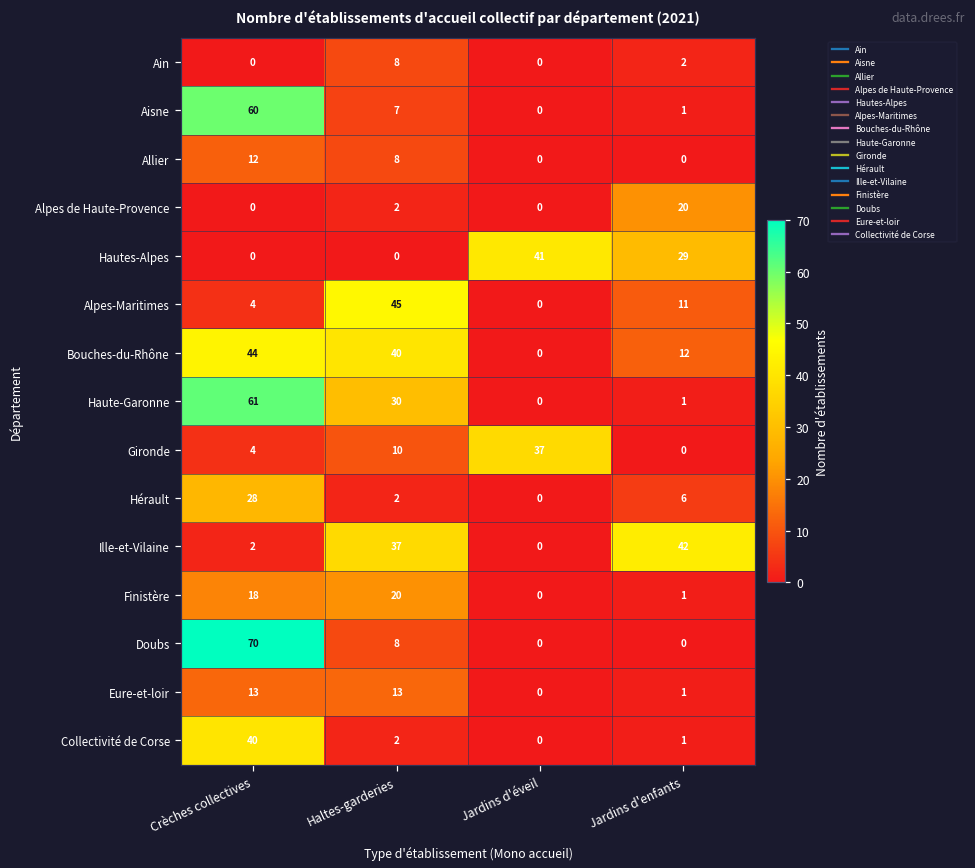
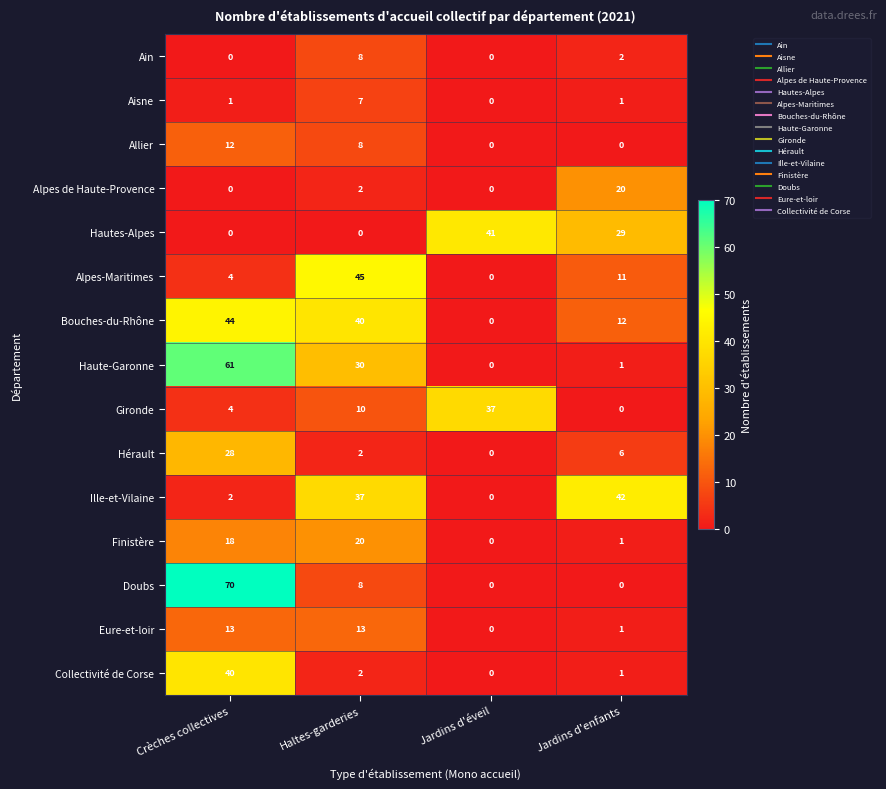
  {
    "Ain": {
      "Crèches collectives": 0,
      "Haltes-garderies": 8,
      "Jardins d'éveil": 0,
      "Jardins d'enfants": 2
    },
    "Aisne": {
-     "Crèches collectives": 60,
+     "Crèches collectives": 1,
      "Haltes-garderies": 7,
      "Jardins d'éveil": 0,
      "Jardins d'enfants": 1
    },
    "Allier": {
      "Crèches collectives": 12,
      "Haltes-garderies": 8,
      "Jardins d'éveil": 0,
      "Jardins d'enfants": 0
    },
    "Alpes de Haute-Provence": {
      "Crèches collectives": 0,
      "Haltes-garderies": 2,
      "Jardins d'éveil": 0,
      "Jardins d'enfants": 20
    },
    "Hautes-Alpes": {
      "Crèches collectives": 0,
      "Haltes-garderies": 0,
      "Jardins d'éveil": 41,
      "Jardins d'enfants": 29
    },
    "Alpes-Maritimes": {
      "Crèches collectives": 4,
      "Haltes-garderies": 45,
      "Jardins d'éveil": 0,
      "Jardins d'enfants": 11
    },
    "Bouches-du-Rhône": {
      "Crèches collectives": 44,
      "Haltes-garderies": 40,
      "Jardins d'éveil": 0,
      "Jardins d'enfants": 12
    },
    "Haute-Garonne": {
      "Crèches collectives": 61,
      "Haltes-garderies": 30,
      "Jardins d'éveil": 0,
      "Jardins d'enfants": 1
    },
    "Gironde": {
      "Crèches collectives": 4,
      "Haltes-garderies": 10,
      "Jardins d'éveil": 37,
      "Jardins d'enfants": 0
    },
    "Hérault": {
      "Crèches collectives": 28,
      "Haltes-garderies": 2,
      "Jardins d'éveil": 0,
      "Jardins d'enfants": 6
    },
    "Ille-et-Vilaine": {
      "Crèches collectives": 2,
      "Haltes-garderies": 37,
      "Jardins d'éveil": 0,
      "Jardins d'enfants": 42
    },
    "Finistère": {
      "Crèches collectives": 18,
      "Haltes-garderies": 20,
      "Jardins d'éveil": 0,
      "Jardins d'enfants": 1
    },
    "Doubs": {
      "Crèches collectives": 70,
      "Haltes-garderies": 8,
      "Jardins d'éveil": 0,
      "Jardins d'enfants": 0
    },
    "Eure-et-loir": {
      "Crèches collectives": 13,
      "Haltes-garderies": 13,
      "Jardins d'éveil": 0,
      "Jardins d'enfants": 1
    },
    "Collectivité de Corse": {
      "Crèches collectives": 40,
      "Haltes-garderies": 2,
      "Jardins d'éveil": 0,
      "Jardins d'enfants": 1
    }
  }
